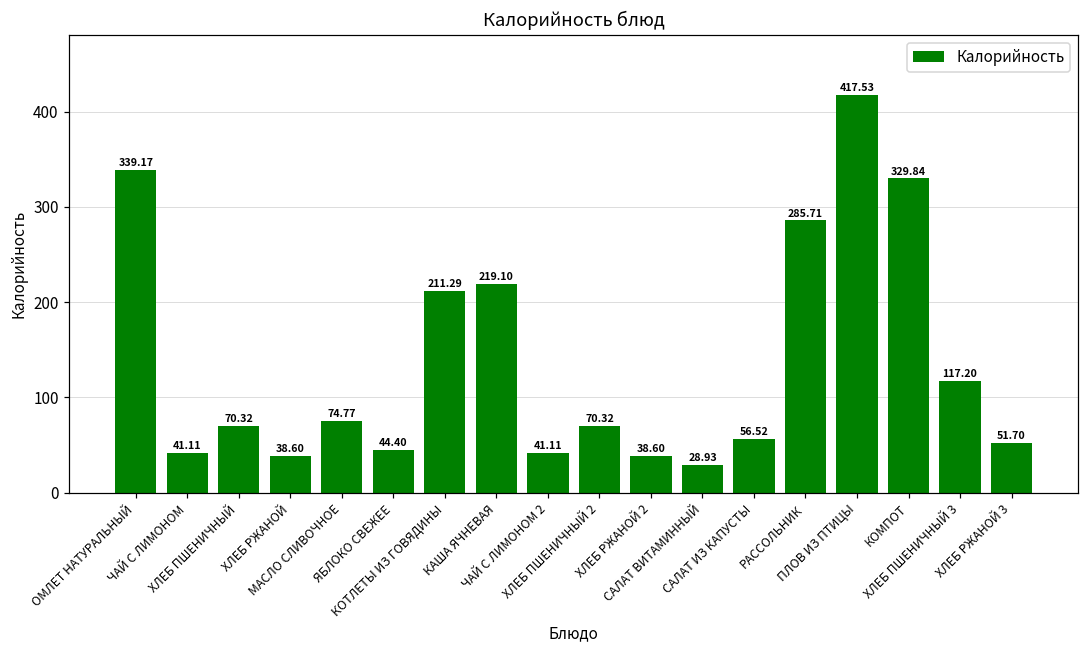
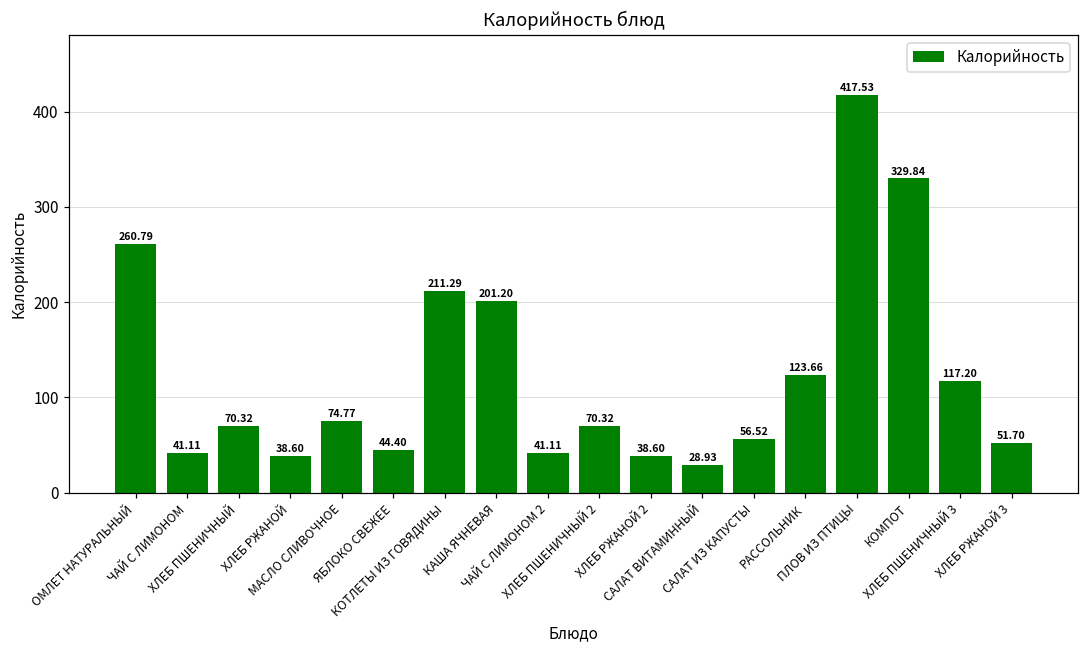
  {
-   "ОМЛЕТ НАТУРАЛЬНЫЙ": 339.17,
+   "ОМЛЕТ НАТУРАЛЬНЫЙ": 260.79,
    "ЧАЙ С ЛИМОНОМ": 41.11,
    "ХЛЕБ ПШЕНИЧНЫЙ": 70.32,
    "ХЛЕБ РЖАНОЙ": 38.60,
    "МАСЛО СЛИВОЧНОЕ": 74.77,
    "ЯБЛОКО СВЕЖЕЕ": 44.40,
    "КОТЛЕТЫ ИЗ ГОВЯДИНЫ": 211.29,
-   "КАША ЯЧНЕВАЯ": 219.10,
+   "КАША ЯЧНЕВАЯ": 201.20,
    "ЧАЙ С ЛИМОНОМ 2": 41.11,
    "ХЛЕБ ПШЕНИЧНЫЙ 2": 70.32,
    "ХЛЕБ РЖАНОЙ 2": 38.60,
    "САЛАТ ВИТАМИННЫЙ": 28.93,
    "САЛАТ ИЗ КАПУСТЫ": 56.52,
-   "РАССОЛЬНИК": 285.71,
+   "РАССОЛЬНИК": 123.66,
    "ПЛОВ ИЗ ПТИЦЫ": 417.53,
    "КОМПОТ": 329.84,
    "ХЛЕБ ПШЕНИЧНЫЙ 3": 117.20,
    "ХЛЕБ РЖАНОЙ 3": 51.70
  }
